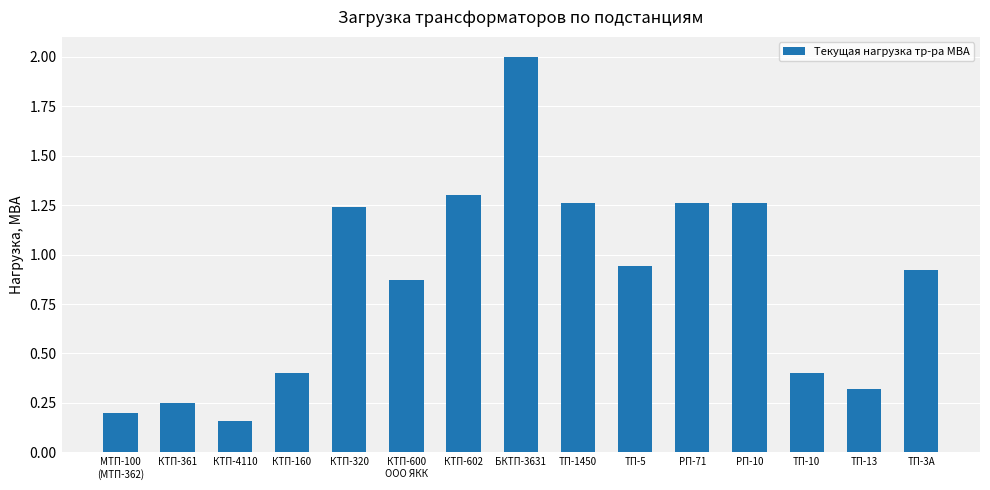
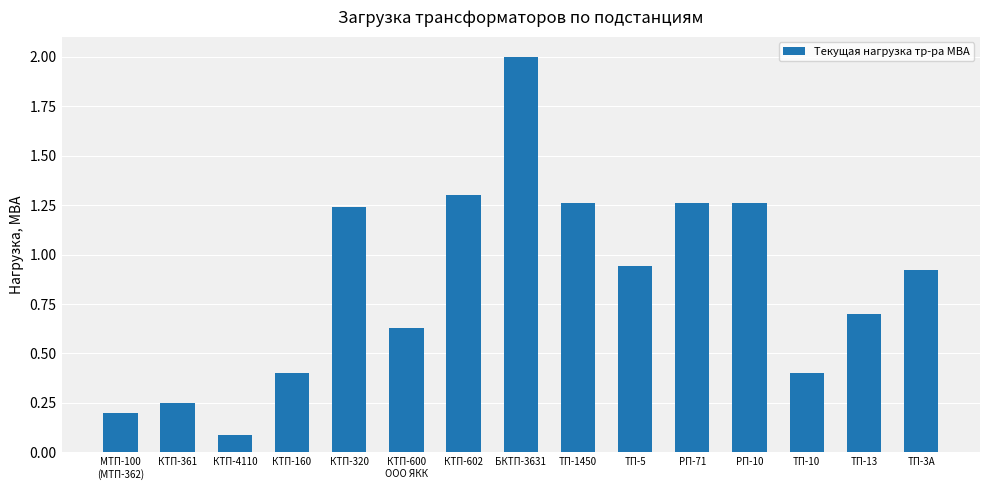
  {
    "МТП-100 (МТП-362)": 0.20,
    "КТП-361": 0.25,
-   "КТП-4110": 0.16,
+   "КТП-4110": 0.09,
    "КТП-160": 0.40,
    "КТП-320": 1.24,
-   "КТП-600 ООО ЯКК": 0.87,
+   "КТП-600 ООО ЯКК": 0.63,
    "КТП-602": 1.30,
    "БКТП-3631": 2.00,
    "ТП-1450": 1.26,
    "ТП-5": 0.94,
    "РП-71": 1.26,
    "РП-10": 1.26,
    "ТП-10": 0.40,
-   "ТП-13": 0.32,
+   "ТП-13": 0.70,
    "ТП-3А": 0.92
  }
